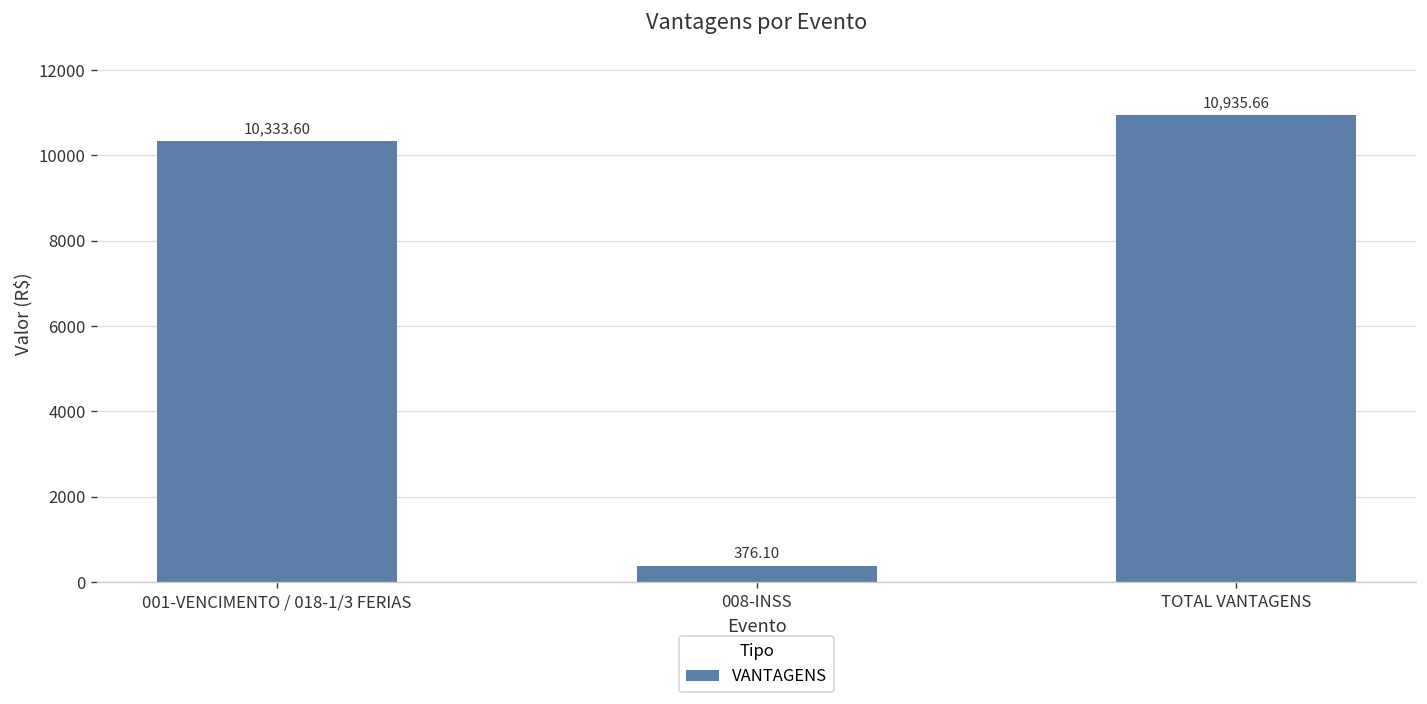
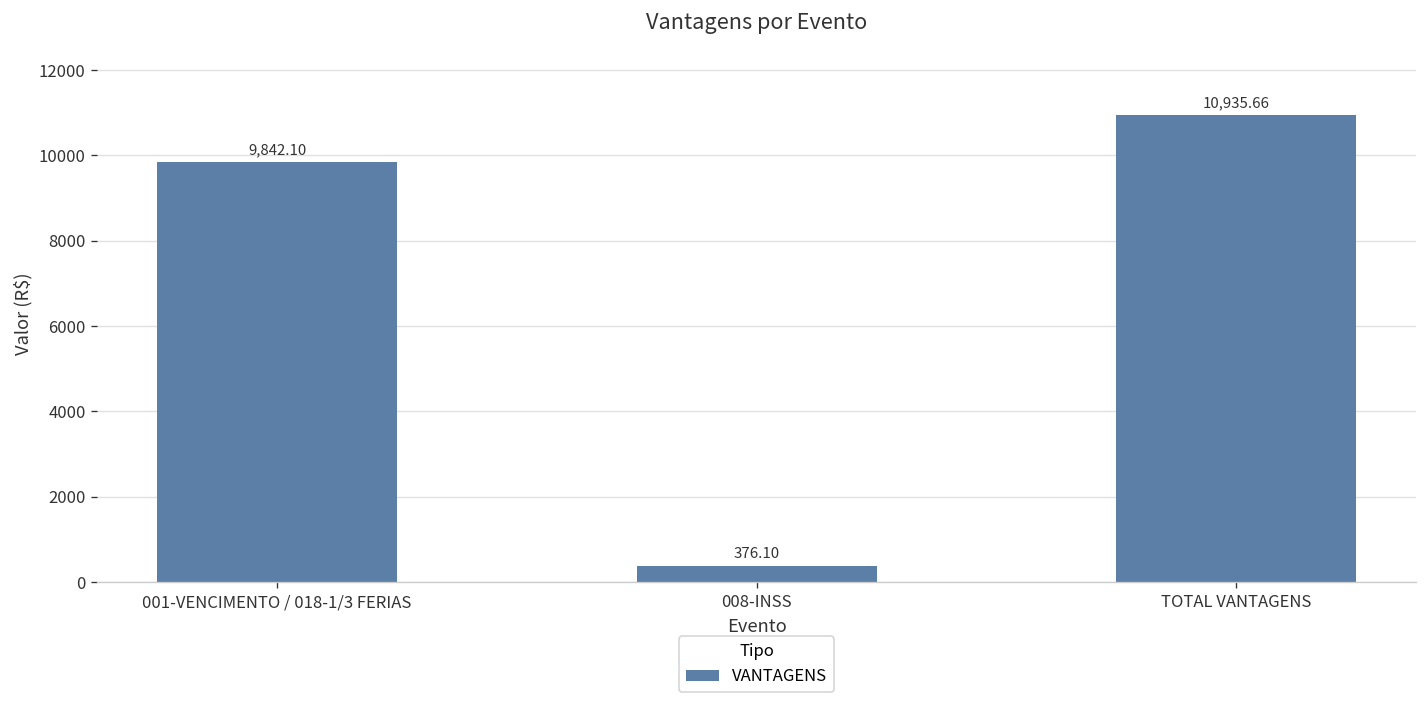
  {
-   "001-VENCIMENTO / 018-1/3 FERIAS": "10,333.60",
+   "001-VENCIMENTO / 018-1/3 FERIAS": "9,842.10",
    "008-INSS": "376.10",
    "TOTAL VANTAGENS": "10,935.66"
  }
